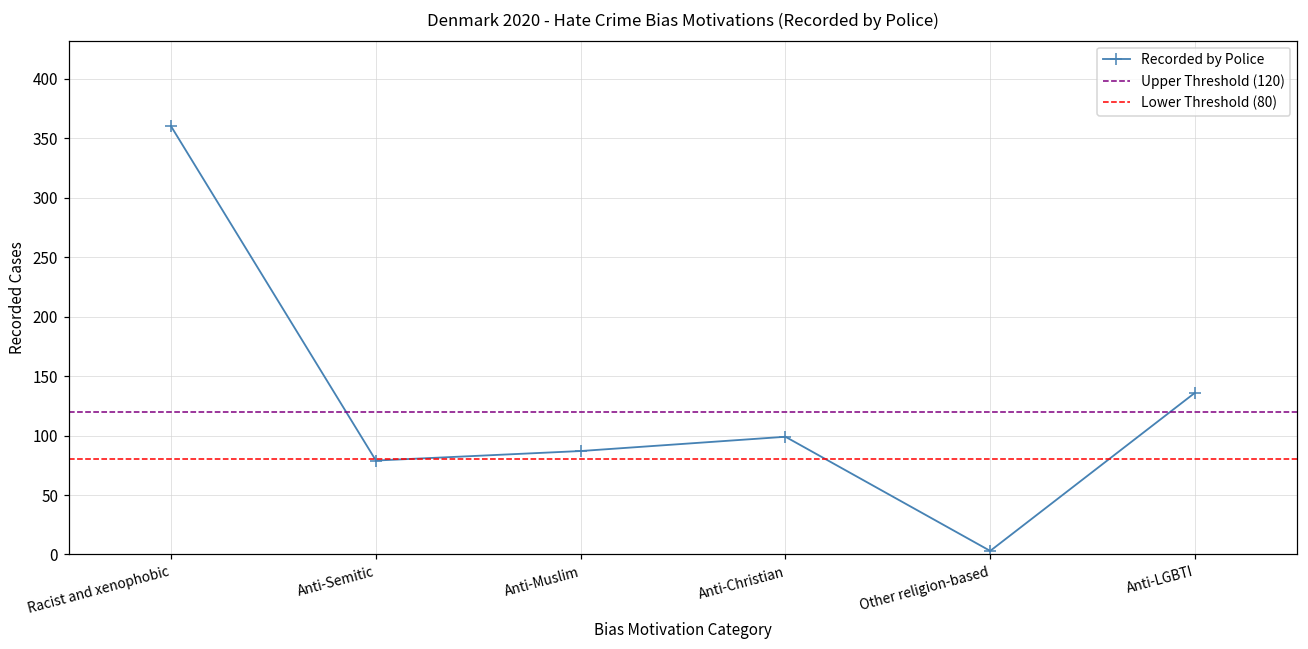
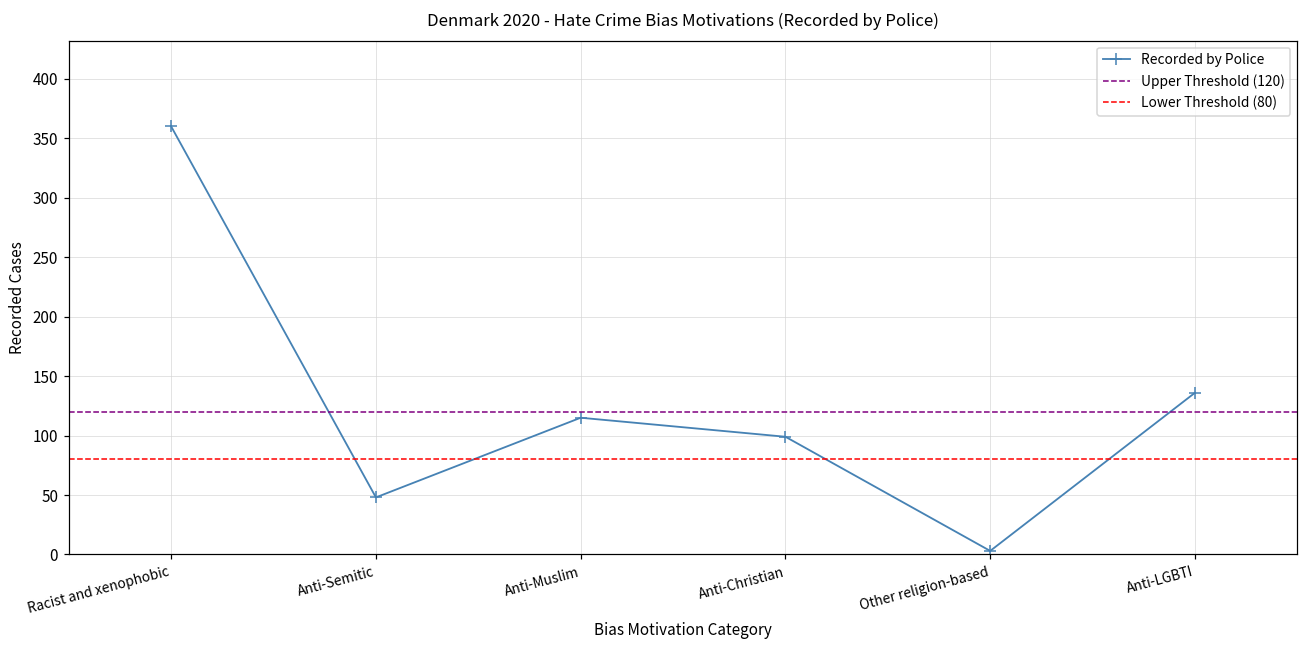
  {
    "Racist and xenophobic": 360,
-   "Anti-Semitic": 79,
-   "Anti-Muslim": 87,
+   "Anti-Semitic": 48,
+   "Anti-Muslim": 115,
    "Anti-Christian": 99,
    "Other religion-based": 3,
    "Anti-LGBTI": 136
  }
